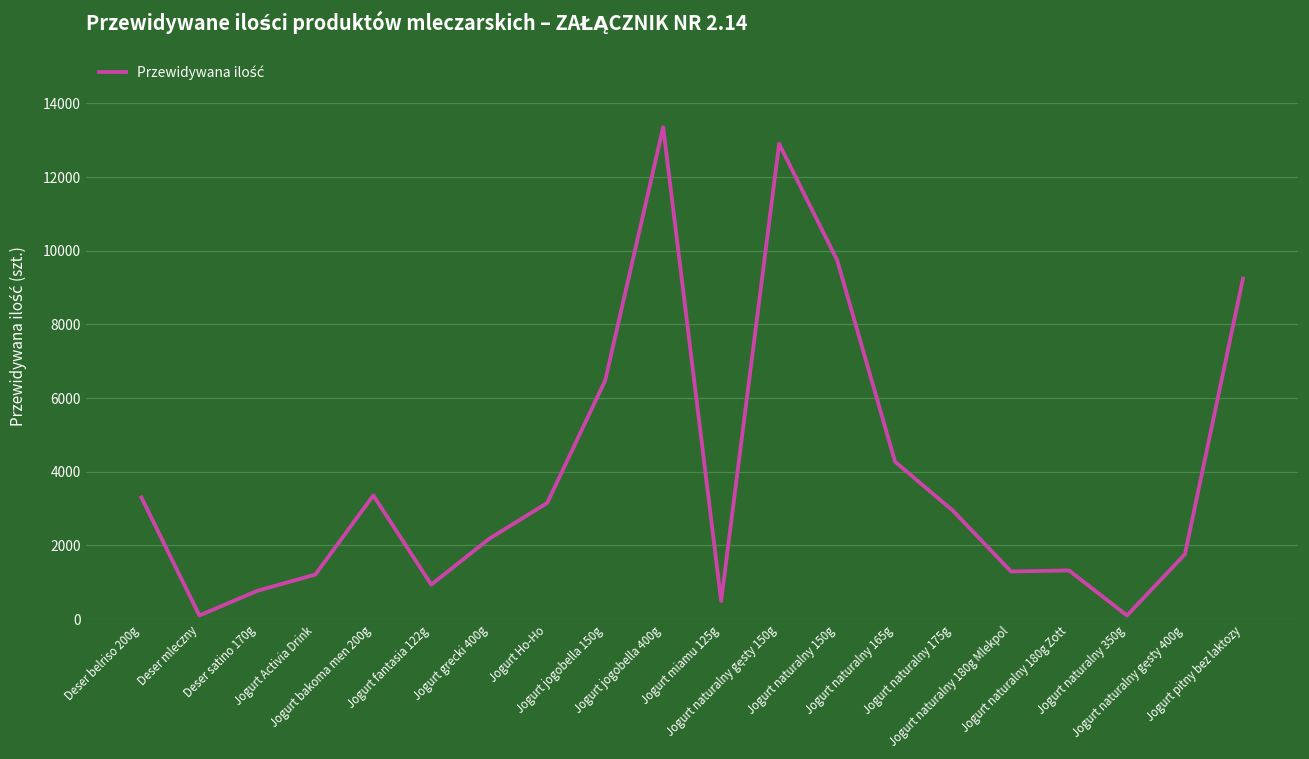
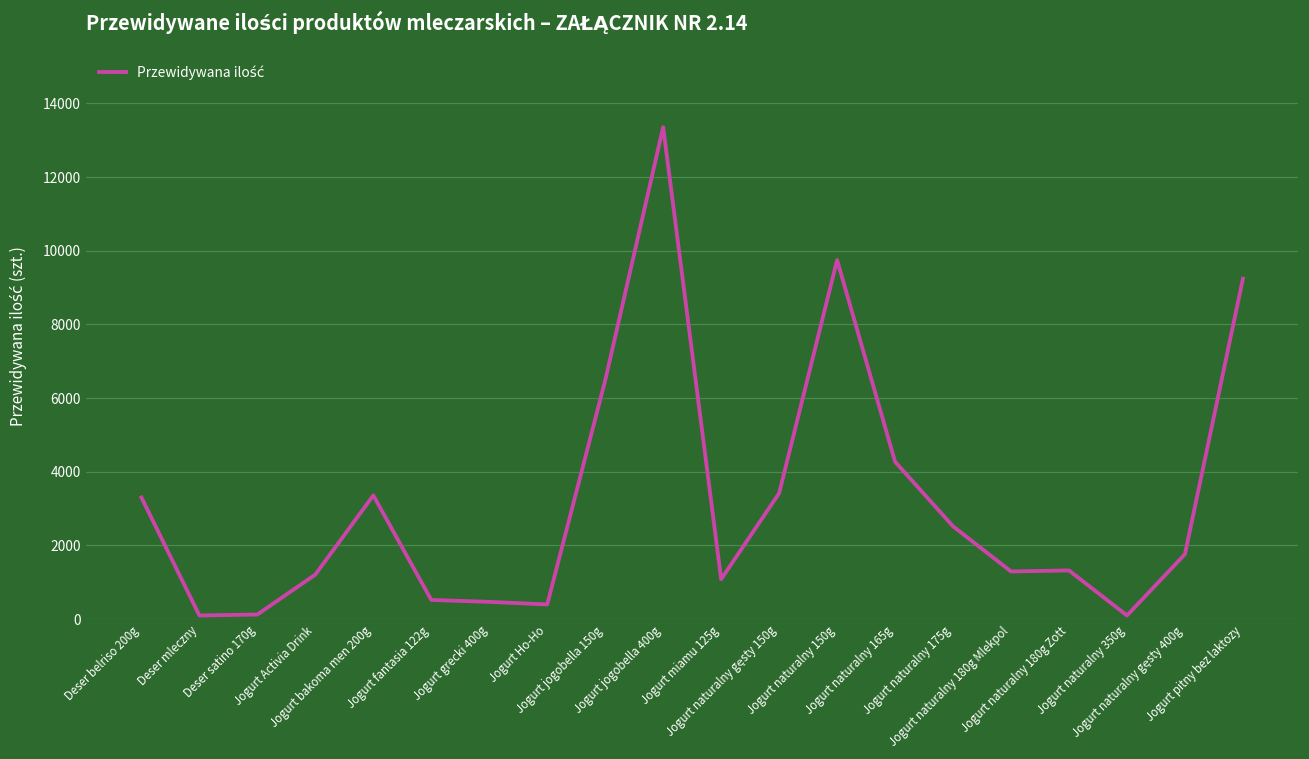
  {
    "Deser belriso 200g": 3300,
    "Deser mleczny": 100,
-   "Deser satino 170g": 800,
+   "Deser satino 170g": 100,
    "Jogurt Activia Drink": 1200,
    "Jogurt bakoma men 200g": 3400,
-   "Jogurt fantasia 122g": 900,
-   "Jogurt grecki 400g": 2200,
-   "Jogurt Ho-Ho": 3200,
+   "Jogurt fantasia 122g": 500,
+   "Jogurt grecki 400g": 500,
+   "Jogurt Ho-Ho": 400,
    "Jogurt jogobella 150g": 6500,
    "Jogurt jogobella 400g": 13400,
-   "Jogurt miamu 125g": 500,
-   "Jogurt naturalny gęsty 150g": 12900,
+   "Jogurt miamu 125g": 1100,
+   "Jogurt naturalny gęsty 150g": 3400,
    "Jogurt naturalny 150g": 9700,
    "Jogurt naturalny 165g": 4300,
-   "Jogurt naturalny 175g": 2900,
+   "Jogurt naturalny 175g": 2500,
    "Jogurt naturalny 180g Mlekpol": 1300,
    "Jogurt naturalny 180g Zott": 1300,
    "Jogurt naturalny 350g": 100,
    "Jogurt naturalny gęsty 400g": 1800,
    "Jogurt pitny bez laktozy": 9200
  }
